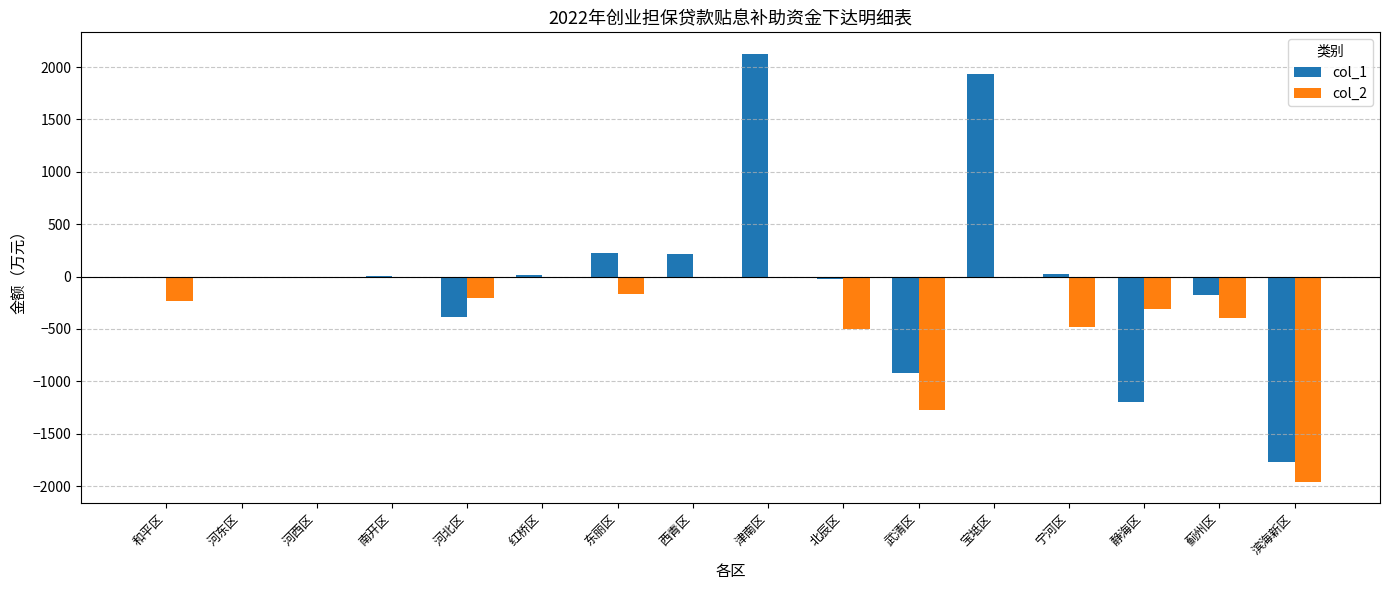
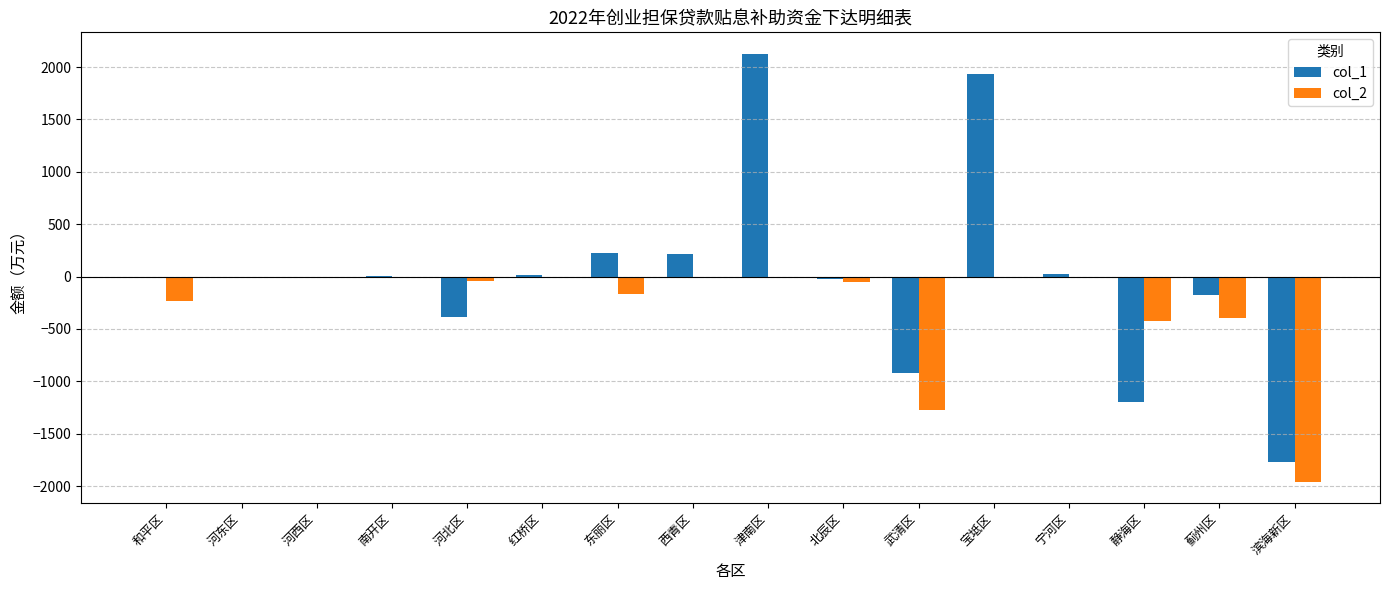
  {
    "col_1": {
      "河东区": 0,
      "河北区": -380,
      "东丽区": 220,
      "西青区": 220,
      "津南区": 2130,
      "武清区": -920,
      "宝坻区": 1940,
      "静海区": -1200,
      "蓟州区": -180,
      "滨海新区": -1770
    },
    "col_2": {
      "和平区": -230,
      "河东区": 0,
      "南开区": 0,
-     "河北区": -210,
+     "河北区": -40,
      "红桥区": 0,
      "东丽区": -170,
      "西青区": 0,
      "津南区": 0,
-     "北辰区": -500,
+     "北辰区": -60,
      "武清区": -1270,
      "宝坻区": 0,
-     "宁河区": -480,
-     "静海区": -310,
+     "宁河区": 0,
+     "静海区": -420,
      "蓟州区": -400,
      "滨海新区": -1960
    }
  }
